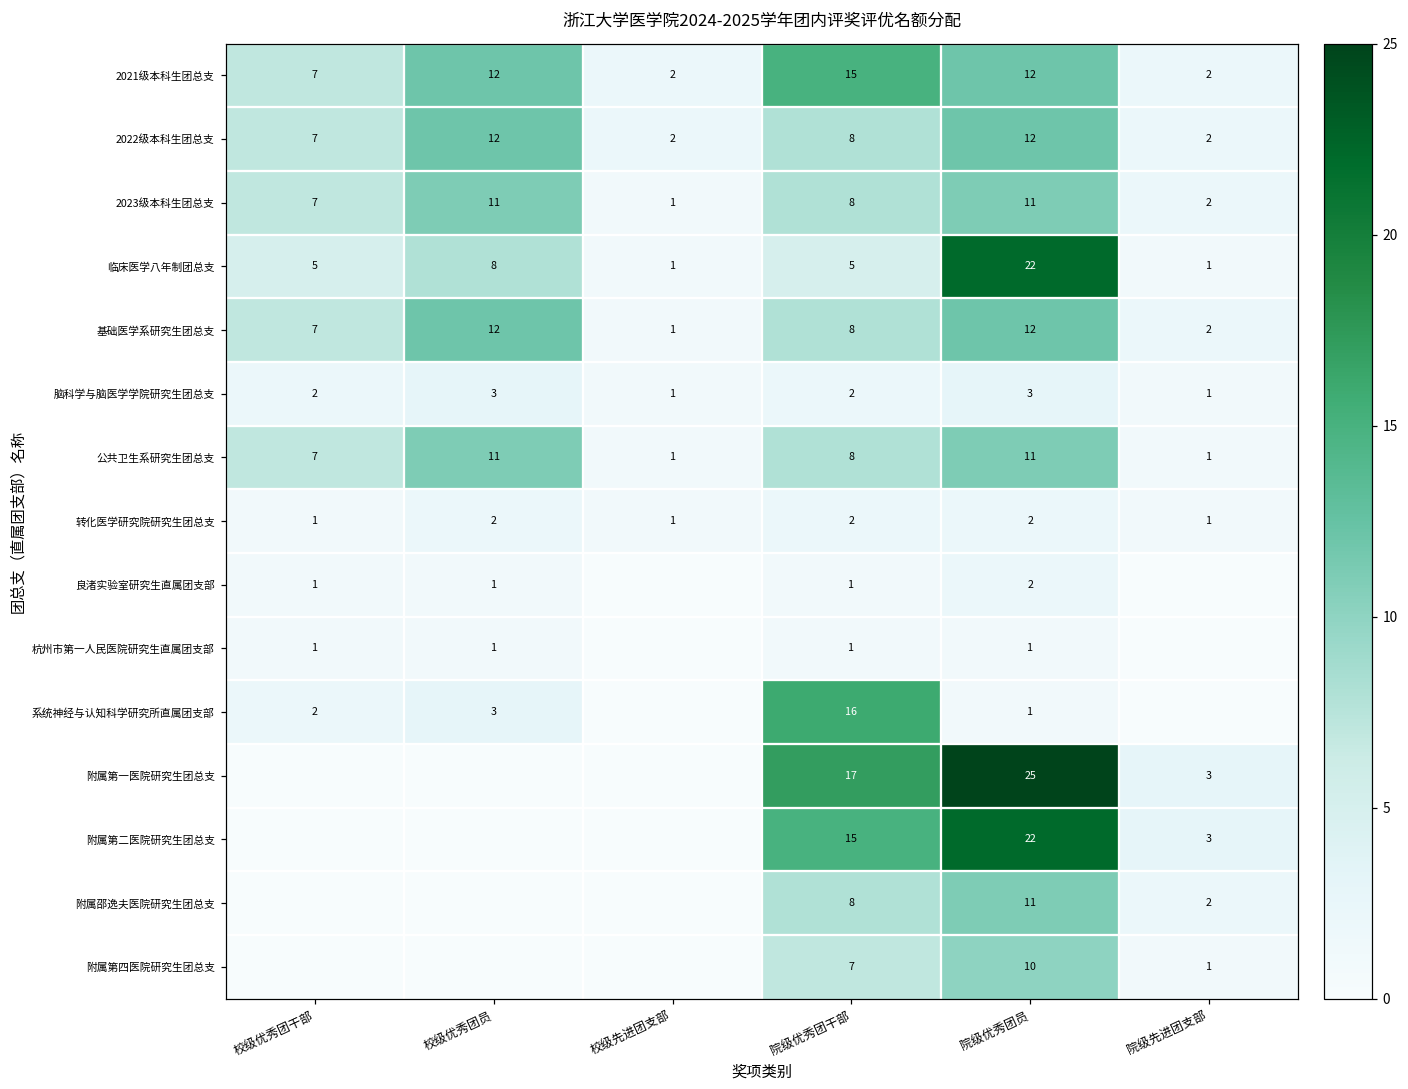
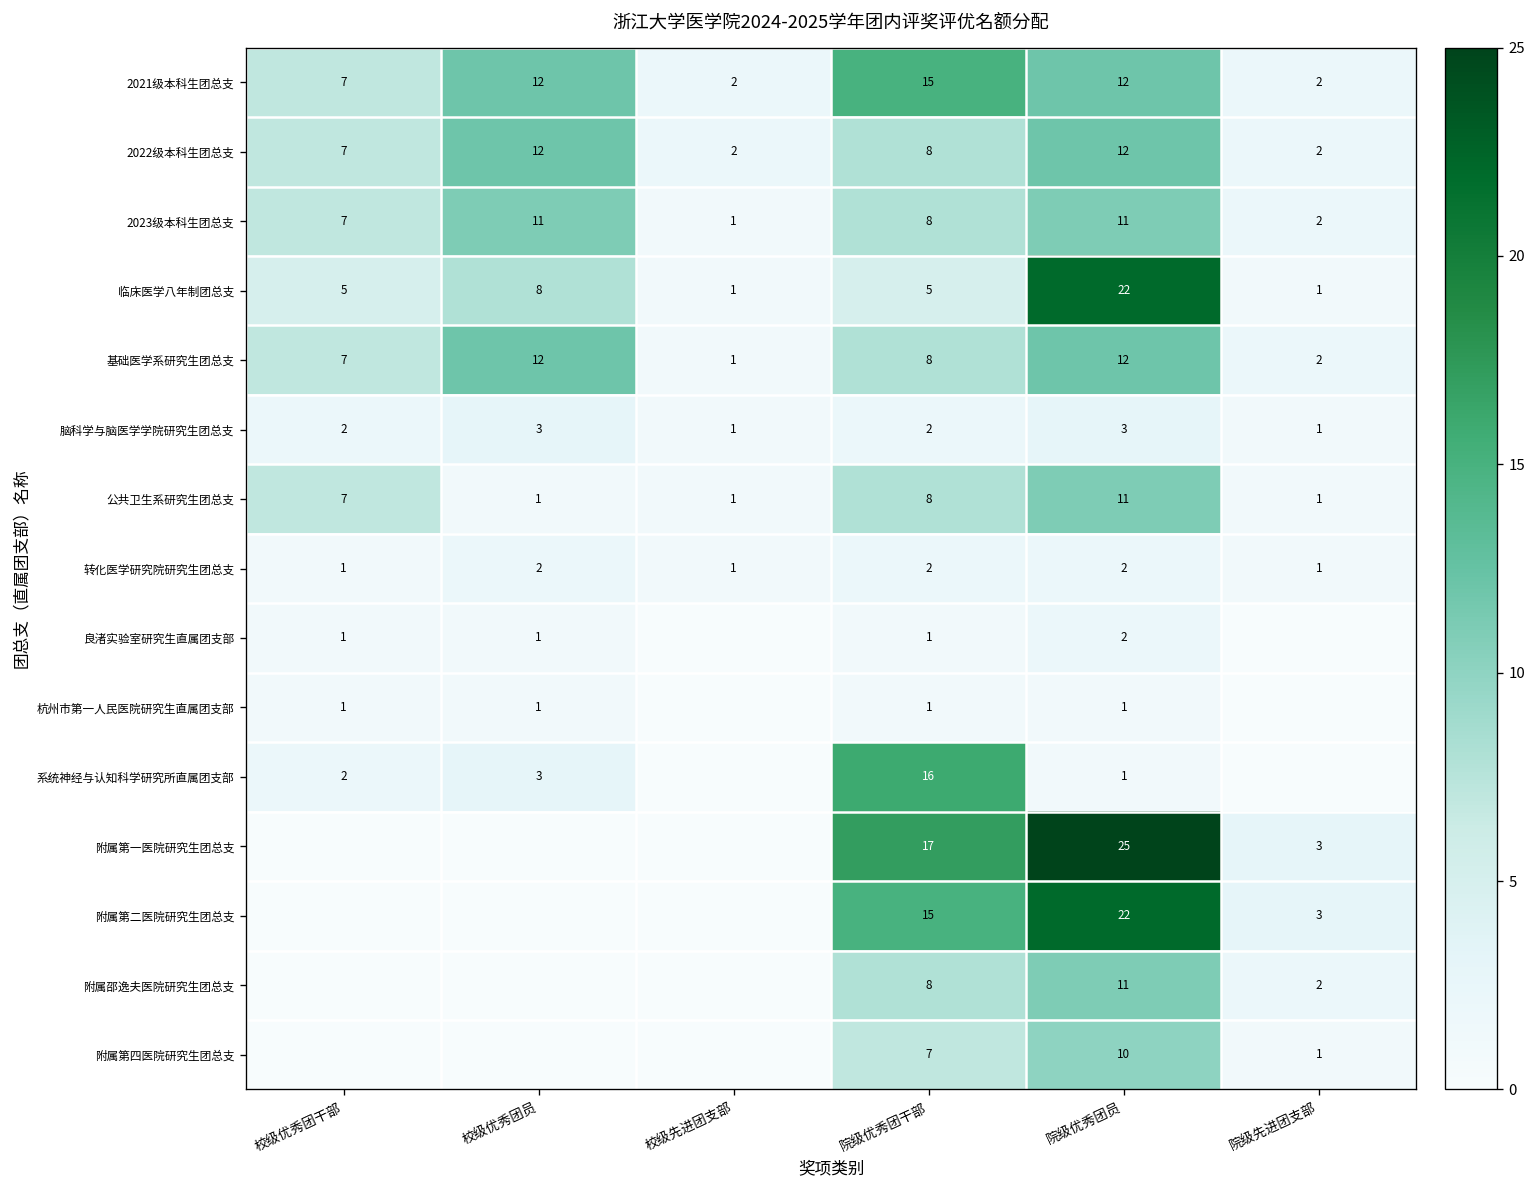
  {
    "2021级本科生团总支": {
      "校级优秀团干部": 7,
      "校级优秀团员": 12,
      "校级先进团支部": 2,
      "院级优秀团干部": 15,
      "院级优秀团员": 12,
      "院级先进团支部": 2
    },
    "2022级本科生团总支": {
      "校级优秀团干部": 7,
      "校级优秀团员": 12,
      "校级先进团支部": 2,
      "院级优秀团干部": 8,
      "院级优秀团员": 12,
      "院级先进团支部": 2
    },
    "2023级本科生团总支": {
      "校级优秀团干部": 7,
      "校级优秀团员": 11,
      "校级先进团支部": 1,
      "院级优秀团干部": 8,
      "院级优秀团员": 11,
      "院级先进团支部": 2
    },
    "临床医学八年制团总支": {
      "校级优秀团干部": 5,
      "校级优秀团员": 8,
      "校级先进团支部": 1,
      "院级优秀团干部": 5,
      "院级优秀团员": 22,
      "院级先进团支部": 1
    },
    "基础医学系研究生团总支": {
      "校级优秀团干部": 7,
      "校级优秀团员": 12,
      "校级先进团支部": 1,
      "院级优秀团干部": 8,
      "院级优秀团员": 12,
      "院级先进团支部": 2
    },
    "脑科学与脑医学学院研究生团总支": {
      "校级优秀团干部": 2,
      "校级优秀团员": 3,
      "校级先进团支部": 1,
      "院级优秀团干部": 2,
      "院级优秀团员": 3,
      "院级先进团支部": 1
    },
    "公共卫生系研究生团总支": {
      "校级优秀团干部": 7,
-     "校级优秀团员": 11,
+     "校级优秀团员": 1,
      "校级先进团支部": 1,
      "院级优秀团干部": 8,
      "院级优秀团员": 11,
      "院级先进团支部": 1
    },
    "转化医学研究院研究生团总支": {
      "校级优秀团干部": 1,
      "校级优秀团员": 2,
      "校级先进团支部": 1,
      "院级优秀团干部": 2,
      "院级优秀团员": 2,
      "院级先进团支部": 1
    },
    "良渚实验室研究生直属团支部": {
      "校级优秀团干部": 1,
      "校级优秀团员": 1,
      "院级优秀团干部": 1,
      "院级优秀团员": 2
    },
    "杭州市第一人民医院研究生直属团支部": {
      "校级优秀团干部": 1,
      "校级优秀团员": 1,
      "院级优秀团干部": 1,
      "院级优秀团员": 1
    },
    "系统神经与认知科学研究所直属团支部": {
      "校级优秀团干部": 2,
      "校级优秀团员": 3,
      "院级优秀团干部": 16,
      "院级优秀团员": 1
    },
    "附属第一医院研究生团总支": {
      "院级优秀团干部": 17,
      "院级优秀团员": 25,
      "院级先进团支部": 3
    },
    "附属第二医院研究生团总支": {
      "院级优秀团干部": 15,
      "院级优秀团员": 22,
      "院级先进团支部": 3
    },
    "附属邵逸夫医院研究生团总支": {
      "院级优秀团干部": 8,
      "院级优秀团员": 11,
      "院级先进团支部": 2
    },
    "附属第四医院研究生团总支": {
      "院级优秀团干部": 7,
      "院级优秀团员": 10,
      "院级先进团支部": 1
    }
  }
